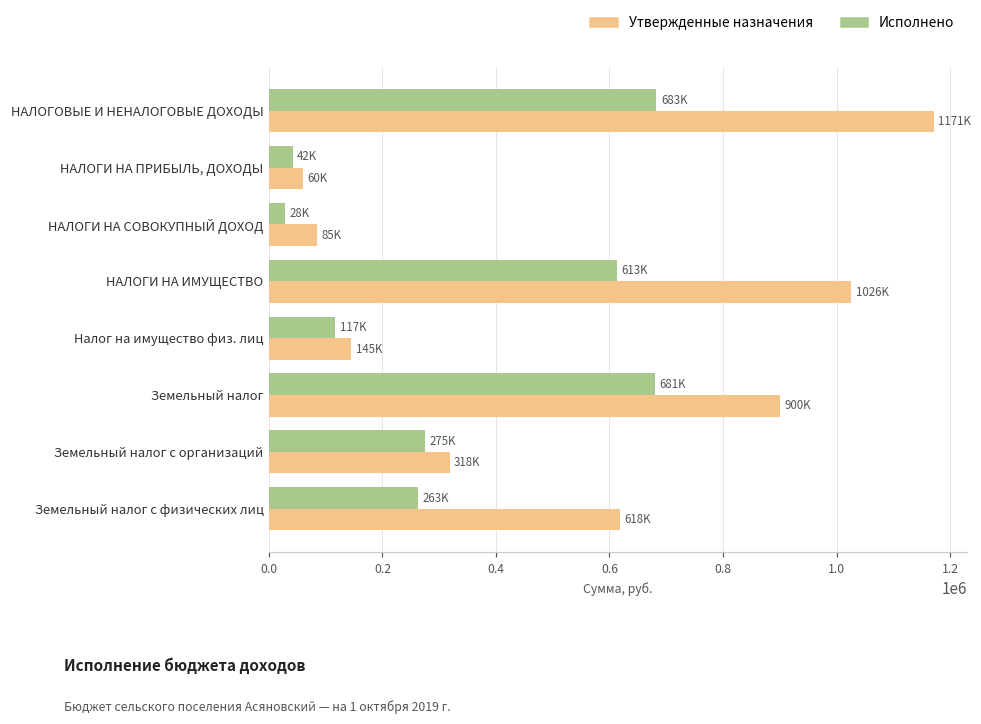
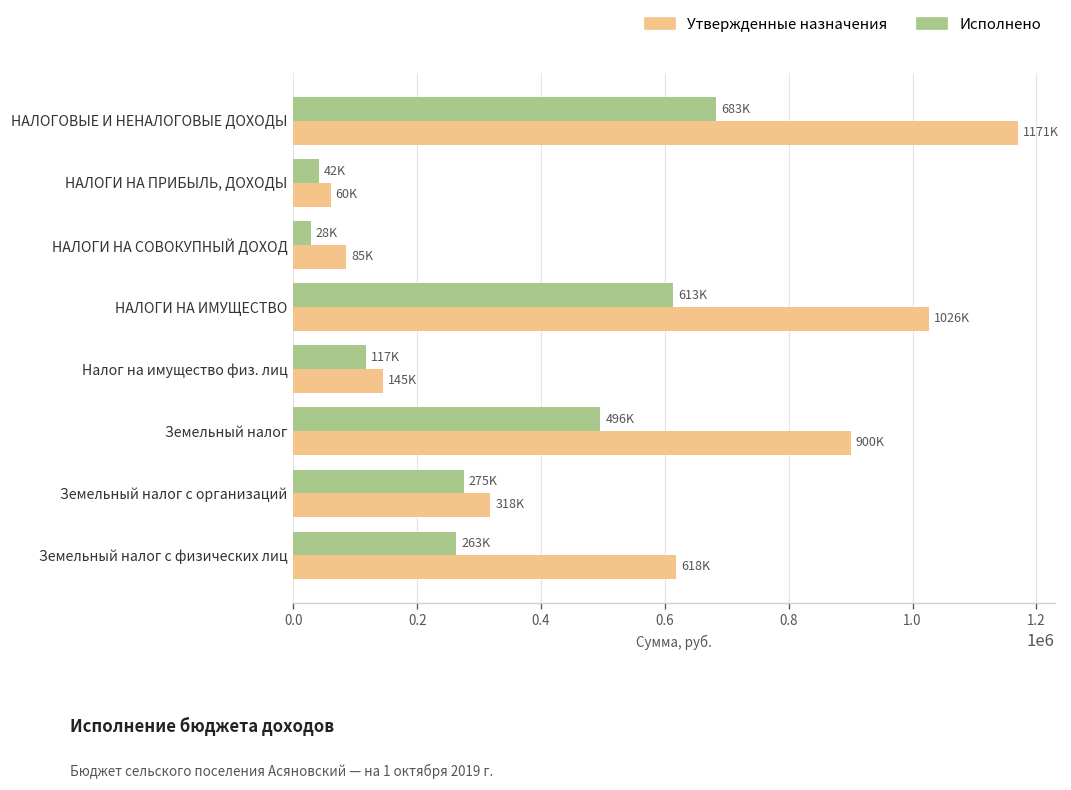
  {
    "Утвержденные назначения": {
      "НАЛОГОВЫЕ И НЕНАЛОГОВЫЕ ДОХОДЫ": "1171K",
      "НАЛОГИ НА ПРИБЫЛЬ, ДОХОДЫ": "60K",
      "НАЛОГИ НА СОВОКУПНЫЙ ДОХОД": "85K",
      "НАЛОГИ НА ИМУЩЕСТВО": "1026K",
      "Налог на имущество физ. лиц": "145K",
      "Земельный налог": "900K",
      "Земельный налог с организаций": "318K",
      "Земельный налог с физических лиц": "618K"
    },
    "Исполнено": {
      "НАЛОГОВЫЕ И НЕНАЛОГОВЫЕ ДОХОДЫ": "683K",
      "НАЛОГИ НА ПРИБЫЛЬ, ДОХОДЫ": "42K",
      "НАЛОГИ НА СОВОКУПНЫЙ ДОХОД": "28K",
      "НАЛОГИ НА ИМУЩЕСТВО": "613K",
      "Налог на имущество физ. лиц": "117K",
-     "Земельный налог": "681K",
+     "Земельный налог": "496K",
      "Земельный налог с организаций": "275K",
      "Земельный налог с физических лиц": "263K"
    }
  }
